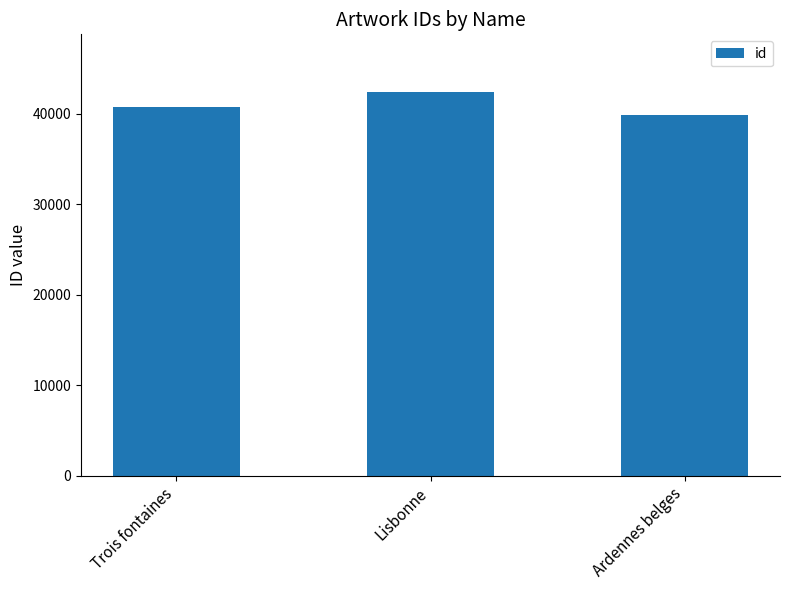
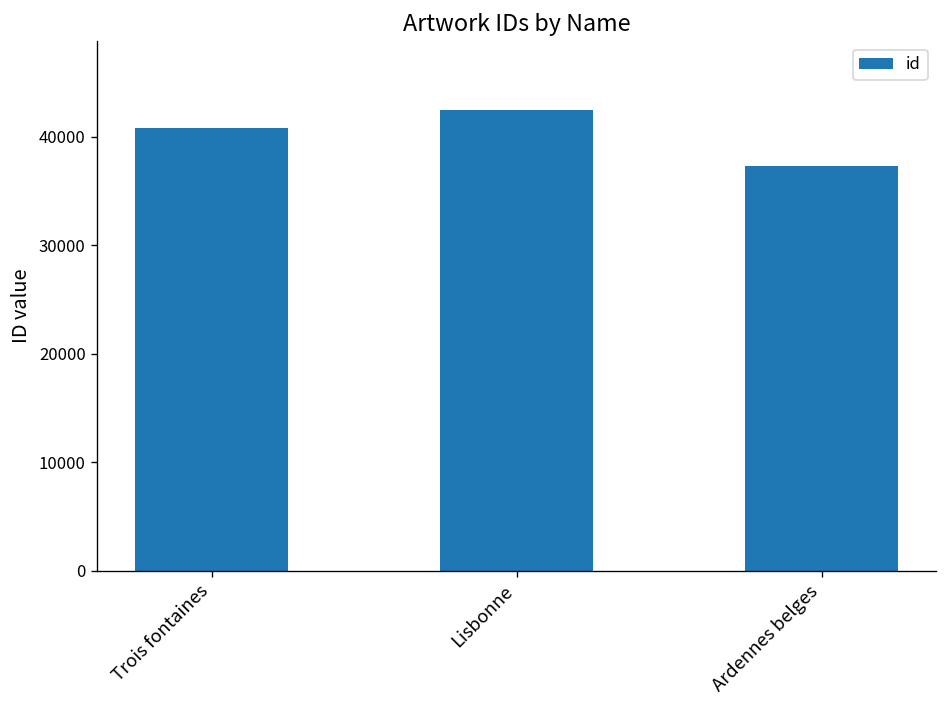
  {
    "Trois fontaines": 41000,
    "Lisbonne": 42000,
-   "Ardennes belges": 40000
+   "Ardennes belges": 37000
  }
